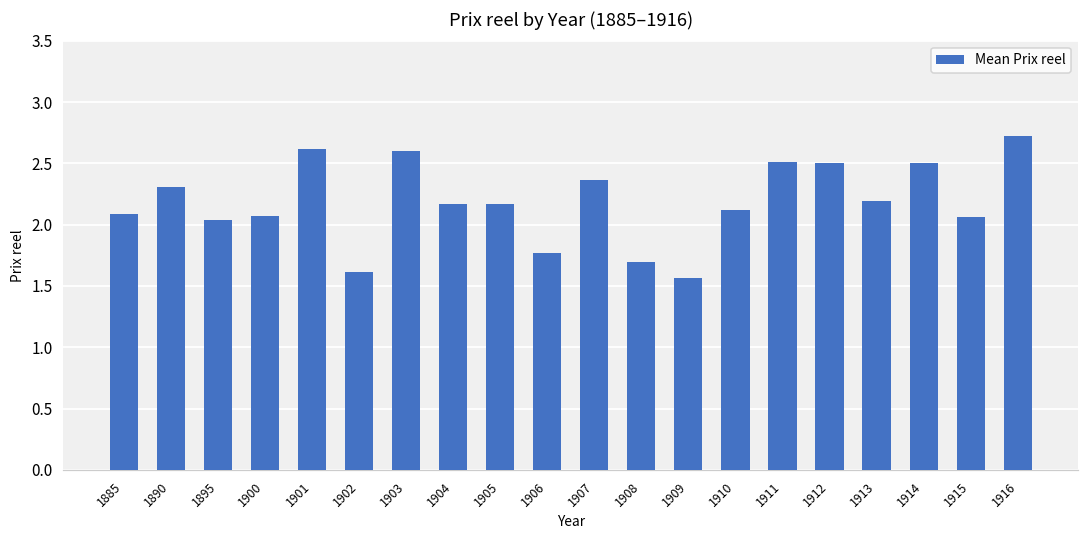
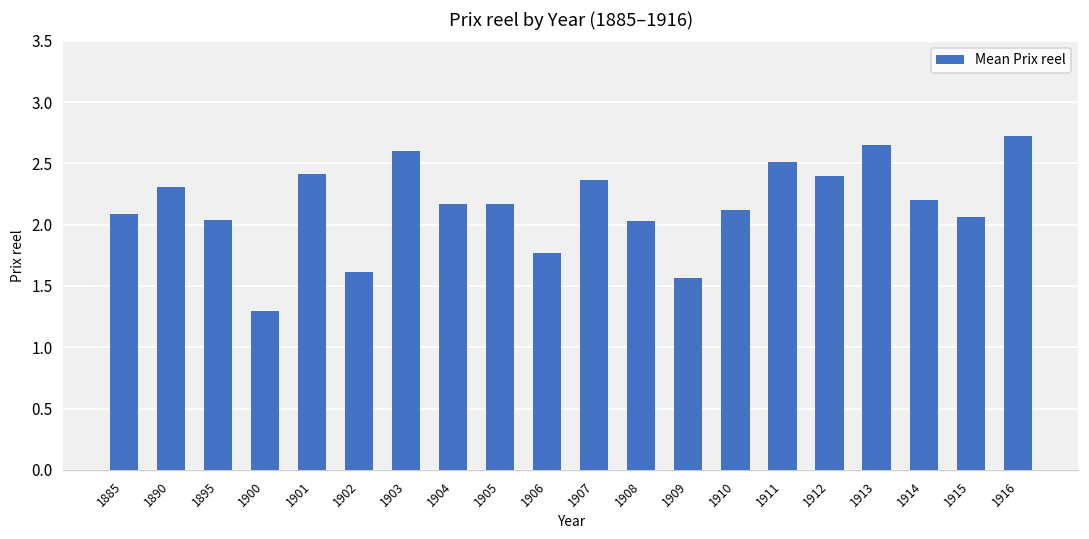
  {
    "1885": 2.08,
    "1890": 2.31,
    "1895": 2.04,
-   "1900": 2.07,
-   "1901": 2.61,
+   "1900": 1.30,
+   "1901": 2.41,
    "1902": 1.61,
    "1903": 2.60,
    "1904": 2.17,
    "1905": 2.17,
    "1906": 1.77,
    "1907": 2.36,
-   "1908": 1.70,
+   "1908": 2.03,
    "1909": 1.56,
    "1910": 2.12,
    "1911": 2.52,
-   "1912": 2.5,
-   "1913": 2.19,
-   "1914": 2.5,
+   "1912": 2.4,
+   "1913": 2.65,
+   "1914": 2.2,
    "1915": 2.06,
    "1916": 2.73
  }
